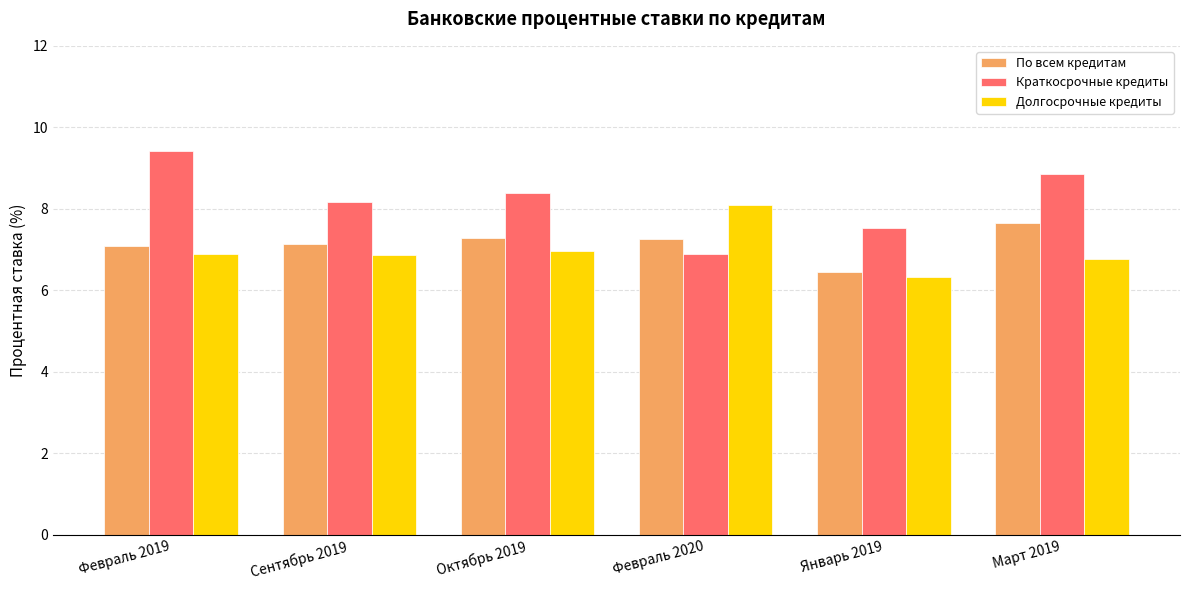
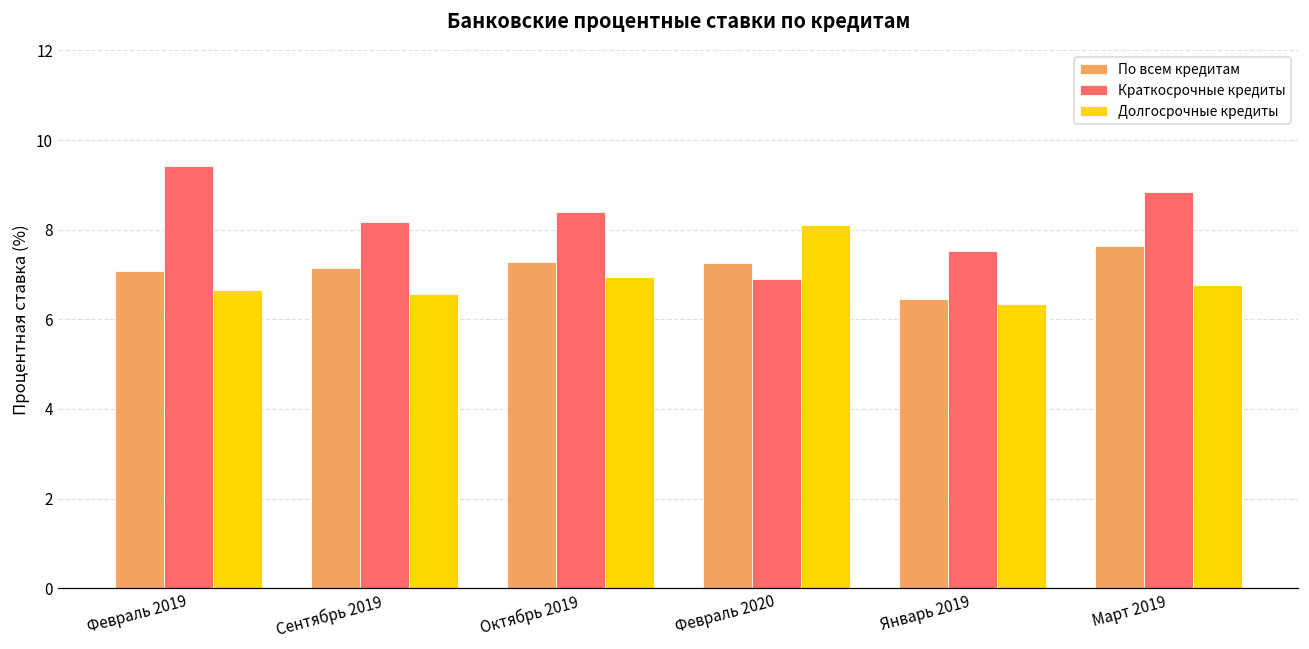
  {
    "Долгосрочные кредиты": {
-     "Февраль 2019": 6.9,
-     "Сентябрь 2019": 6.9,
+     "Февраль 2019": 6.7,
+     "Сентябрь 2019": 6.6,
      "Октябрь 2019": 7.0,
      "Февраль 2020": 8.1,
      "Январь 2019": 6.3,
      "Март 2019": 6.8
    }
  }
